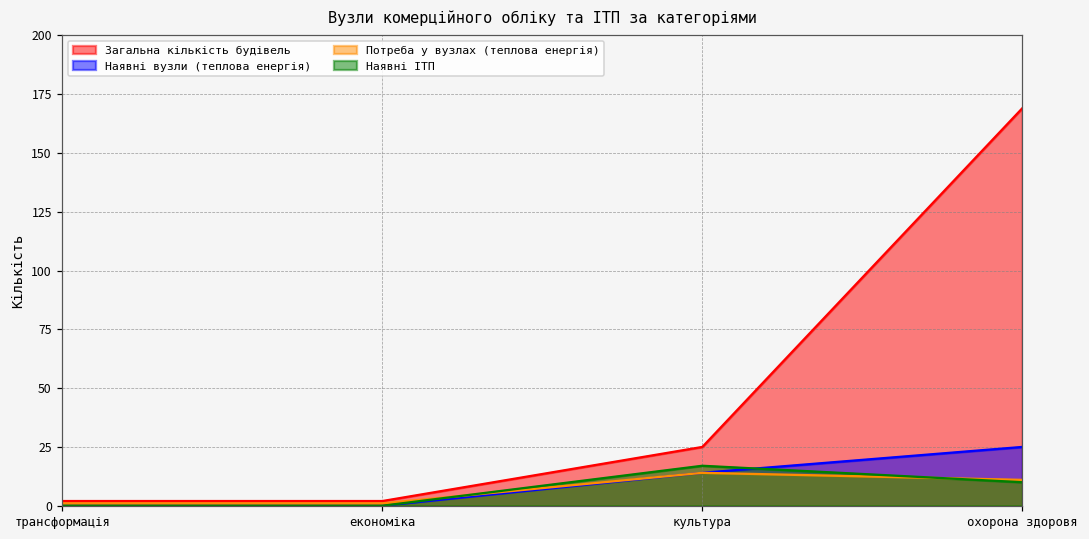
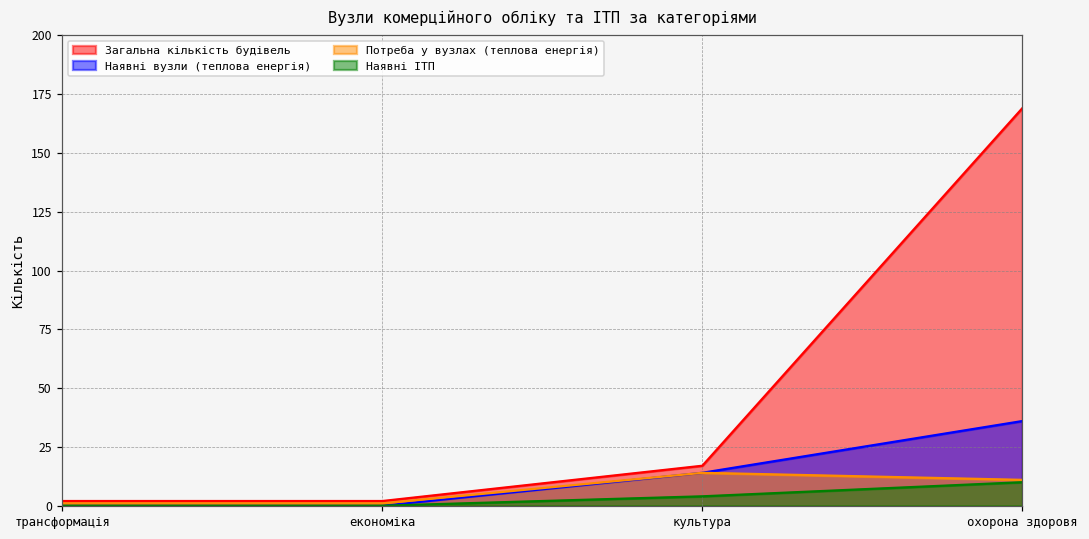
  {
    "Загальна кількість будівель": {
-     "культура": 25,
+     "культура": 17,
      "охорона здоровя": 169
    },
    "Наявні вузли (теплова енергія)": {
-     "охорона здоровя": 25
+     "охорона здоровя": 36
    },
    "Наявні ІТП": {
-     "культура": 17
+     "культура": 4
    }
  }
